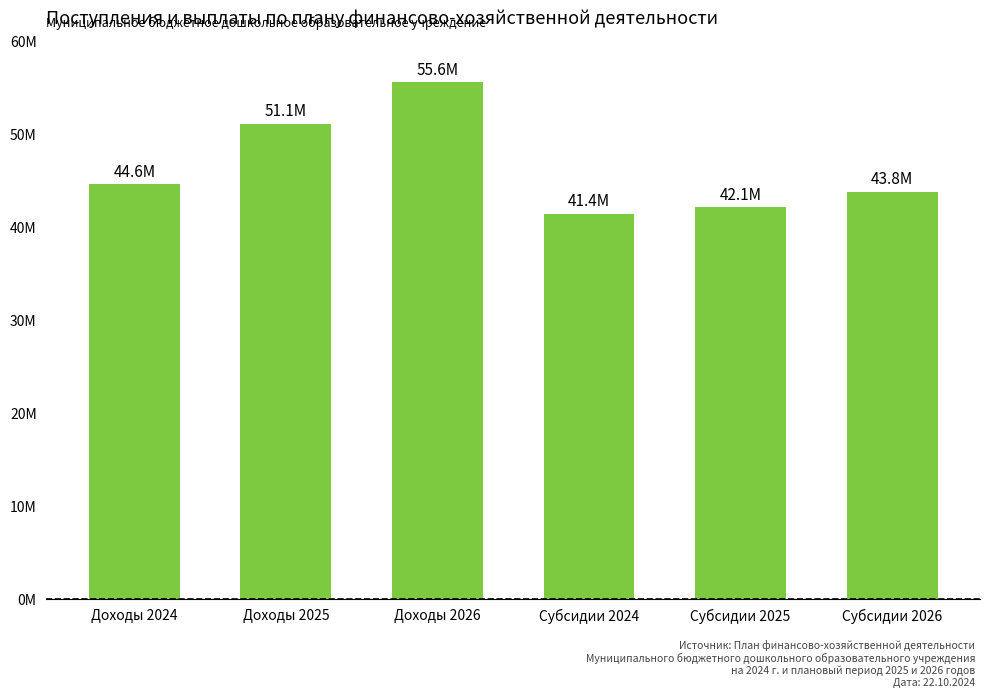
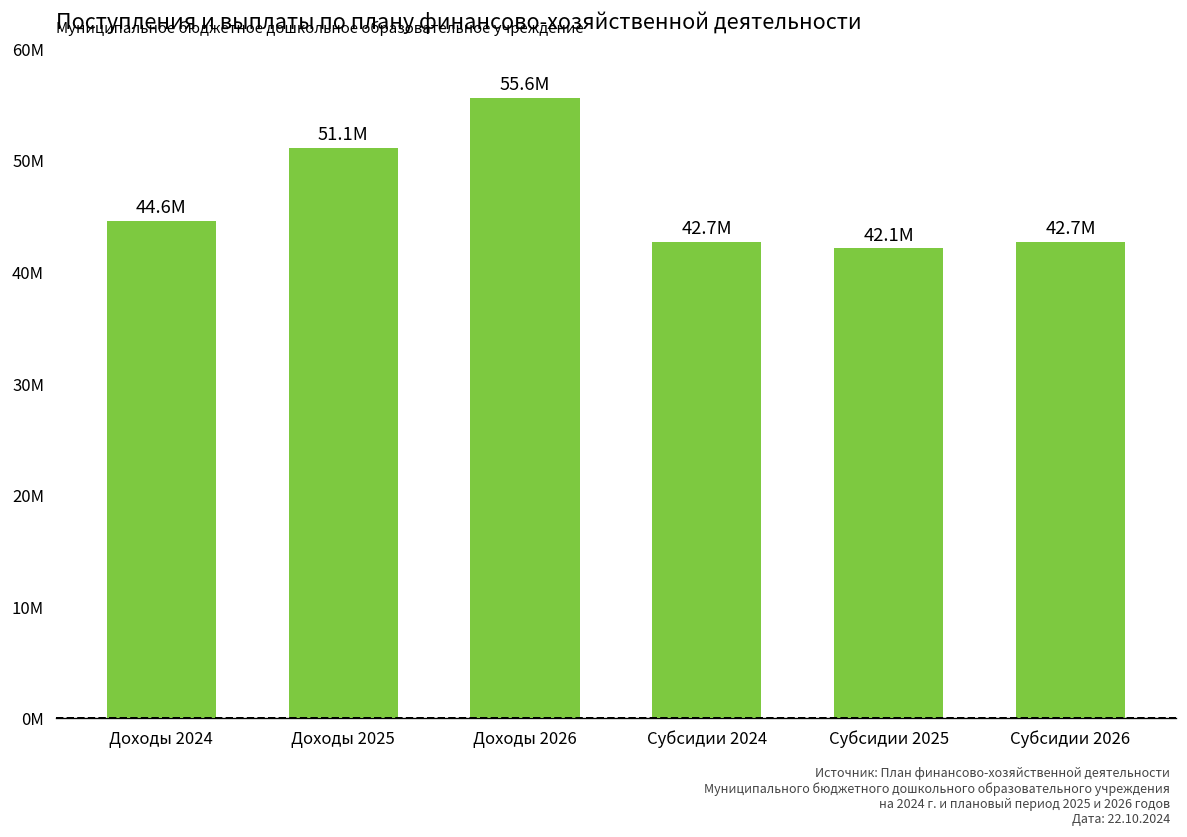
  {
    "Доходы 2024": "44.6M",
    "Доходы 2025": "51.1M",
    "Доходы 2026": "55.6M",
-   "Субсидии 2024": "41.4M",
+   "Субсидии 2024": "42.7M",
    "Субсидии 2025": "42.1M",
-   "Субсидии 2026": "43.8M"
+   "Субсидии 2026": "42.7M"
  }
